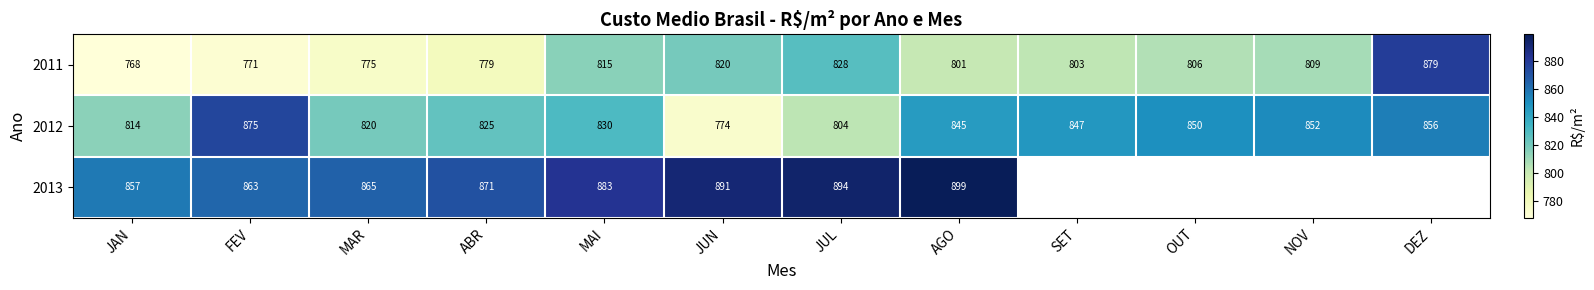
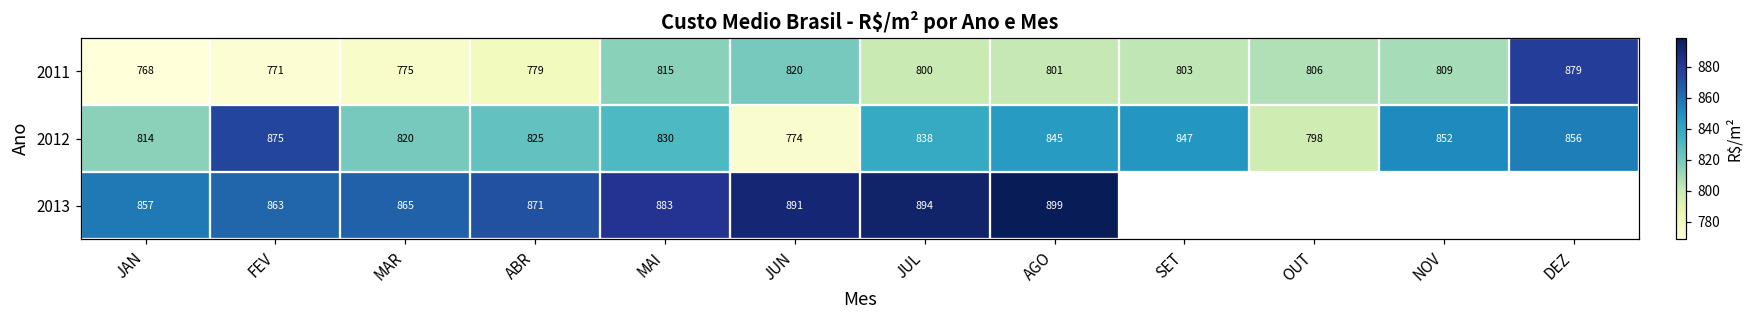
  {
    "2011": {
      "JAN": 768,
      "FEV": 771,
      "MAR": 775,
      "ABR": 779,
      "MAI": 815,
      "JUN": 820,
-     "JUL": 828,
+     "JUL": 800,
      "AGO": 801,
      "SET": 803,
      "OUT": 806,
      "NOV": 809,
      "DEZ": 879
    },
    "2012": {
      "JAN": 814,
      "FEV": 875,
      "MAR": 820,
      "ABR": 825,
      "MAI": 830,
      "JUN": 774,
-     "JUL": 804,
+     "JUL": 838,
      "AGO": 845,
      "SET": 847,
-     "OUT": 850,
+     "OUT": 798,
      "NOV": 852,
      "DEZ": 856
    },
    "2013": {
      "JAN": 857,
      "FEV": 863,
      "MAR": 865,
      "ABR": 871,
      "MAI": 883,
      "JUN": 891,
      "JUL": 894,
      "AGO": 899
    }
  }
